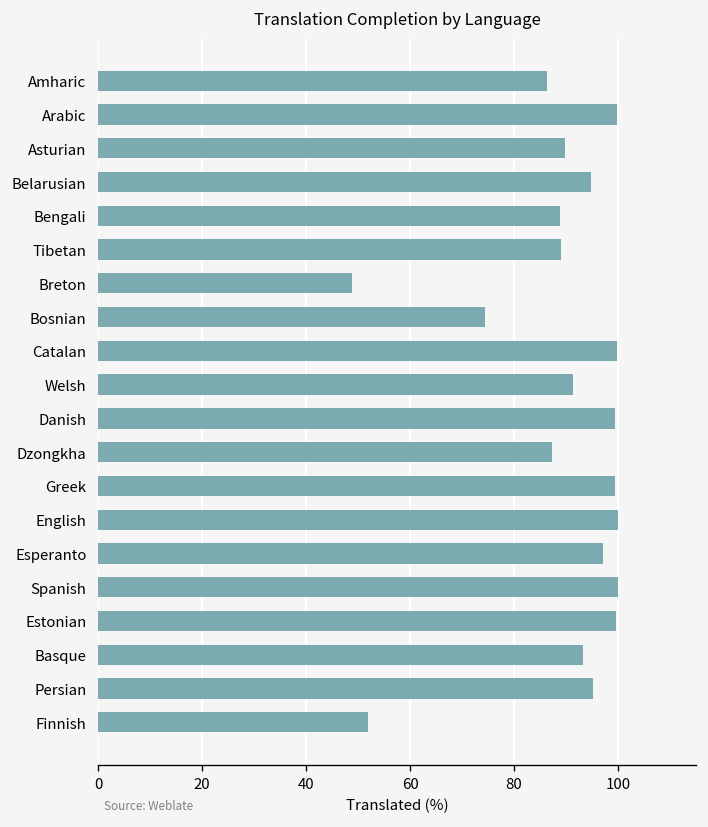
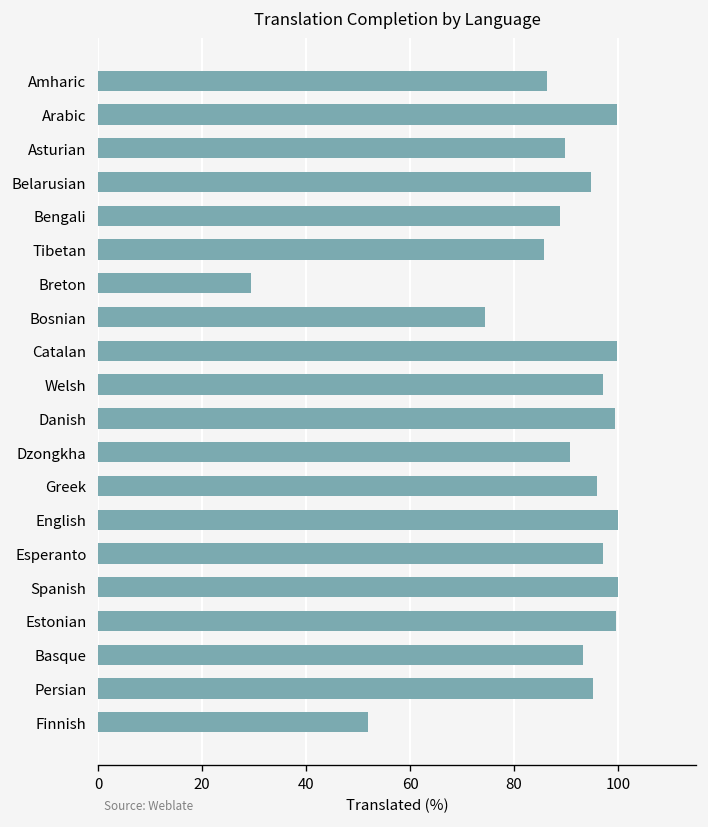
  {
    "Amharic": 86,
    "Arabic": 100,
    "Asturian": 90,
    "Belarusian": 95,
    "Bengali": 89,
-   "Tibetan": 89,
-   "Breton": 49,
+   "Tibetan": 86,
+   "Breton": 29,
    "Bosnian": 75,
    "Catalan": 100,
-   "Welsh": 91,
+   "Welsh": 97,
    "Danish": 99,
-   "Dzongkha": 87,
-   "Greek": 99,
+   "Dzongkha": 91,
+   "Greek": 96,
    "English": 100,
    "Esperanto": 97,
    "Spanish": 100,
    "Estonian": 100,
    "Basque": 93,
    "Persian": 95,
    "Finnish": 52
  }
